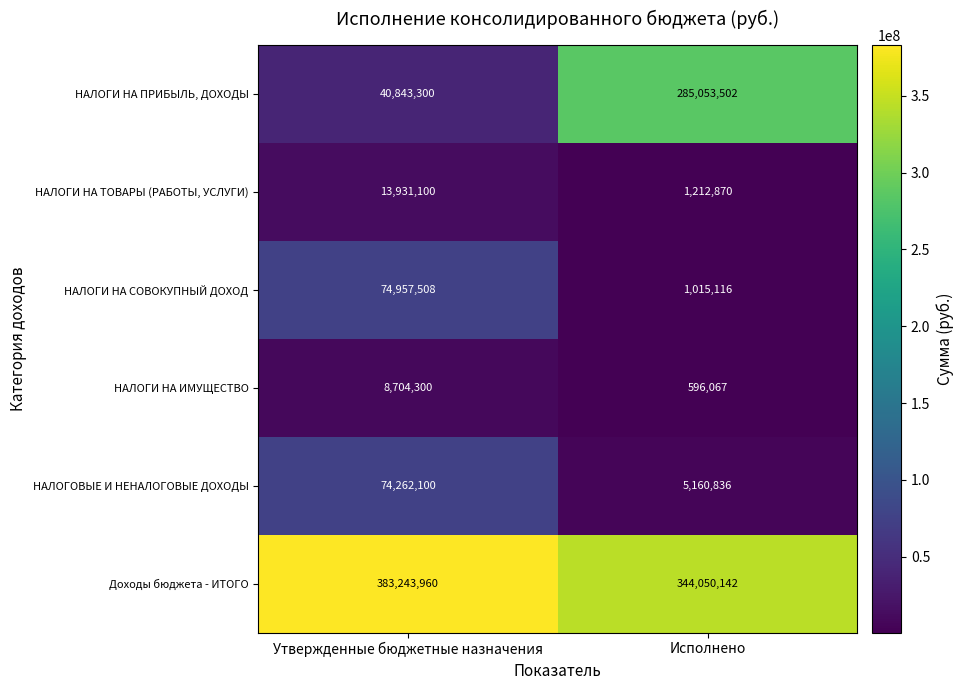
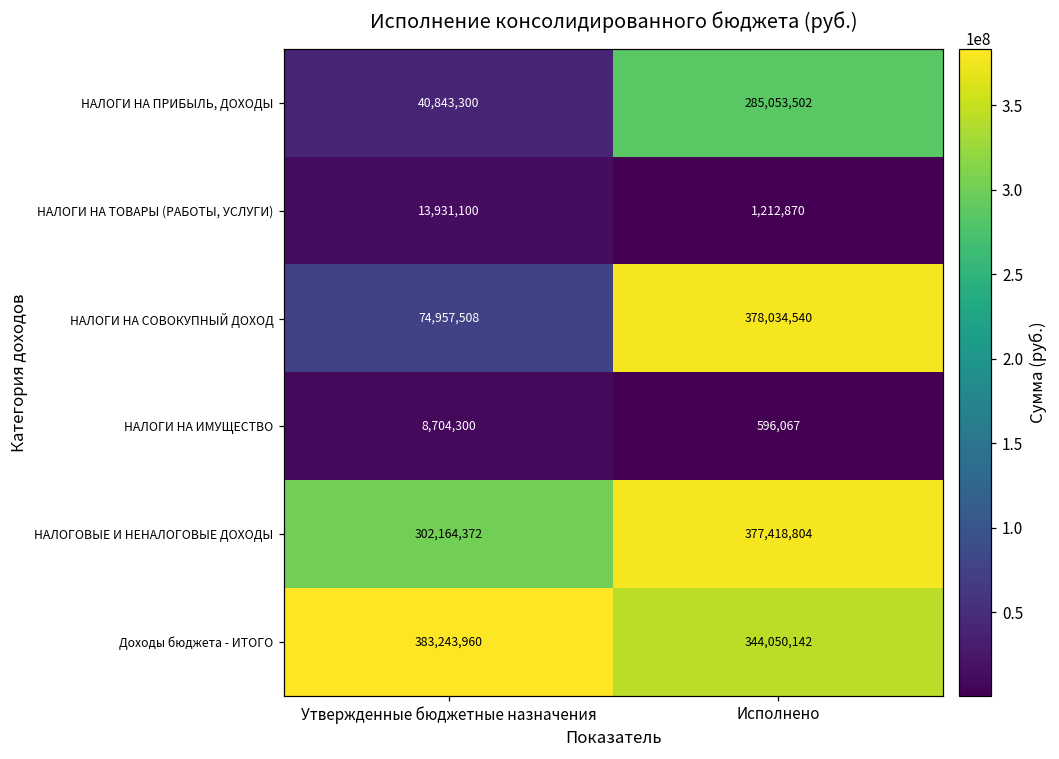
  {
    "НАЛОГИ НА ПРИБЫЛЬ, ДОХОДЫ": {
      "Утвержденные бюджетные назначения": "40,843,300",
      "Исполнено": "285,053,502"
    },
    "НАЛОГИ НА ТОВАРЫ (РАБОТЫ, УСЛУГИ)": {
      "Утвержденные бюджетные назначения": "13,931,100",
      "Исполнено": "1,212,870"
    },
    "НАЛОГИ НА СОВОКУПНЫЙ ДОХОД": {
      "Утвержденные бюджетные назначения": "74,957,508",
-     "Исполнено": "1,015,116"
+     "Исполнено": "378,034,540"
    },
    "НАЛОГИ НА ИМУЩЕСТВО": {
      "Утвержденные бюджетные назначения": "8,704,300",
      "Исполнено": "596,067"
    },
    "НАЛОГОВЫЕ И НЕНАЛОГОВЫЕ ДОХОДЫ": {
-     "Утвержденные бюджетные назначения": "74,262,100",
-     "Исполнено": "5,160,836"
+     "Утвержденные бюджетные назначения": "302,164,372",
+     "Исполнено": "377,418,804"
    },
    "Доходы бюджета - ИТОГО": {
      "Утвержденные бюджетные назначения": "383,243,960",
      "Исполнено": "344,050,142"
    }
  }
